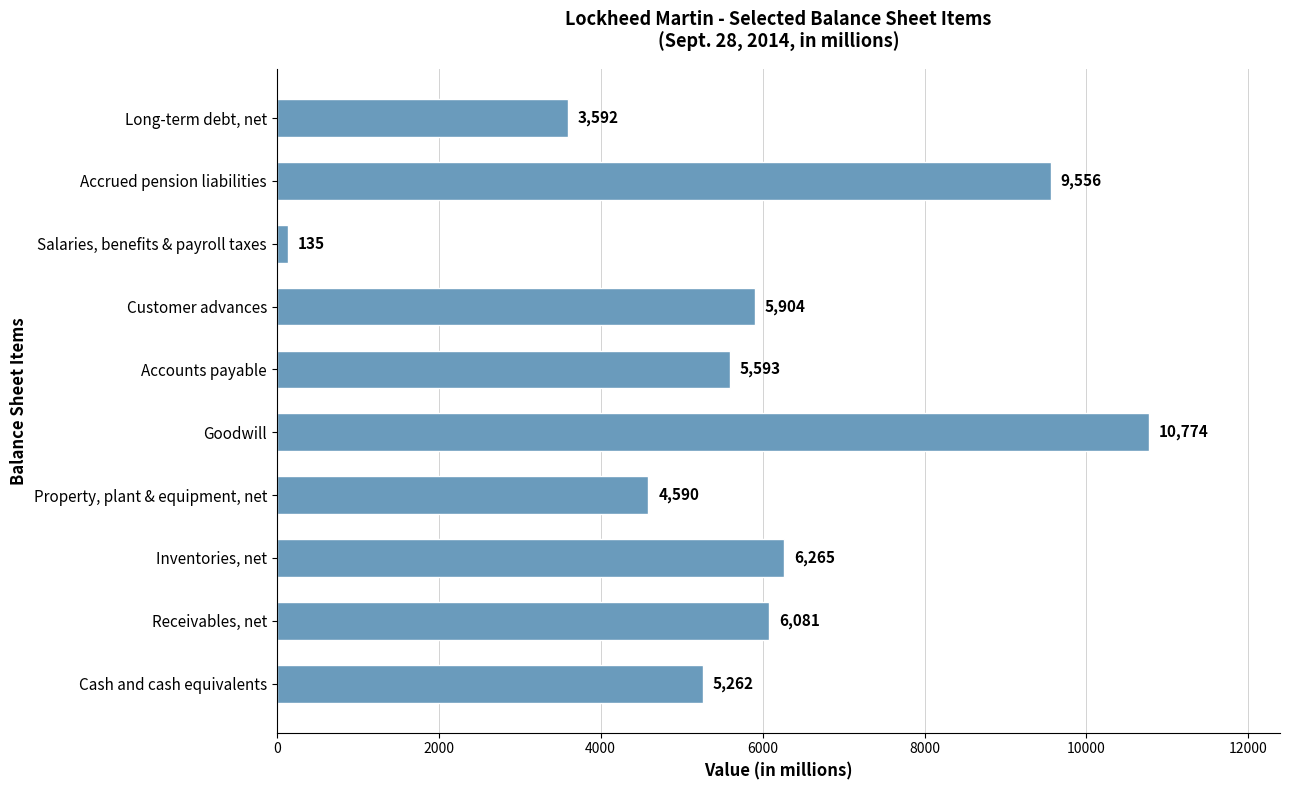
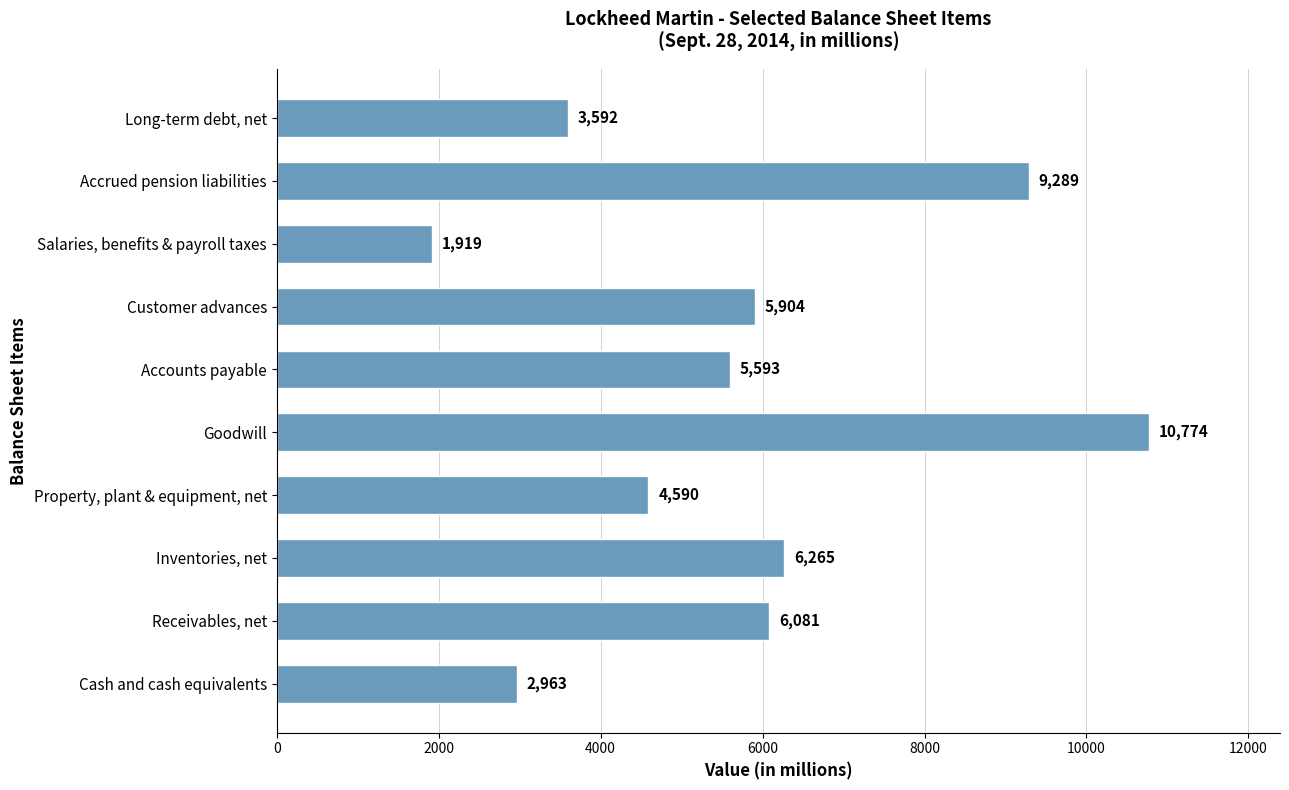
  {
    "Long-term debt, net": "3,592",
-   "Accrued pension liabilities": "9,556",
-   "Salaries, benefits & payroll taxes": "135",
+   "Accrued pension liabilities": "9,289",
+   "Salaries, benefits & payroll taxes": "1,919",
    "Customer advances": "5,904",
    "Accounts payable": "5,593",
    "Goodwill": "10,774",
    "Property, plant & equipment, net": "4,590",
    "Inventories, net": "6,265",
    "Receivables, net": "6,081",
-   "Cash and cash equivalents": "5,262"
+   "Cash and cash equivalents": "2,963"
  }
